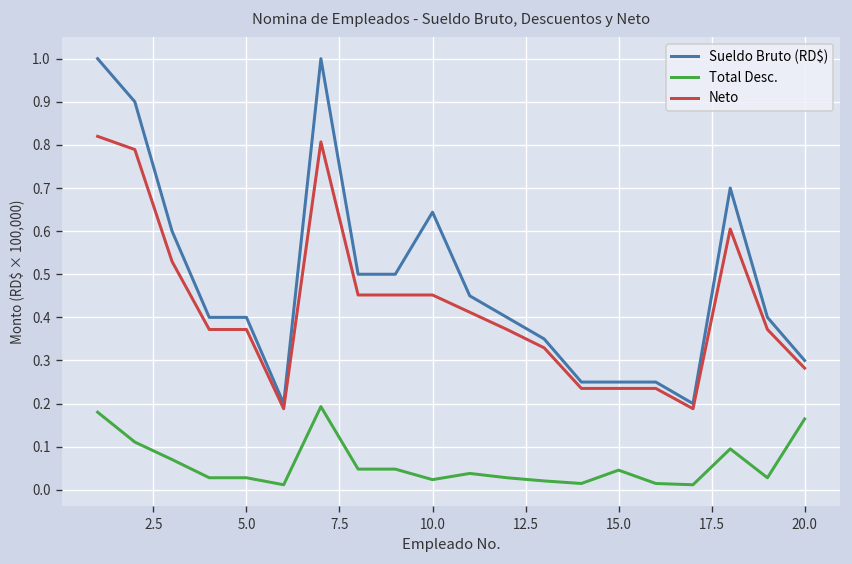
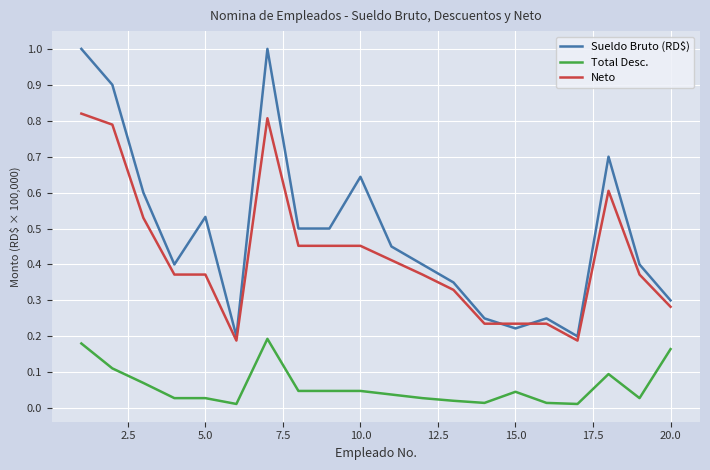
  {
    "Sueldo Bruto (RD$)": {
-     "5.0": 0.40,
+     "5.0": 0.53,
      "10.0": 0.64,
-     "15.0": 0.25,
+     "15.0": 0.22,
      "20.0": 0.30
    },
    "Total Desc.": {
      "5.0": 0.03,
-     "10.0": 0.02,
+     "10.0": 0.05,
      "15.0": 0.05,
      "20.0": 0.16
    },
    "Neto": {
      "5.0": 0.37,
      "10.0": 0.45,
      "15.0": 0.24,
      "20.0": 0.28
    }
  }
